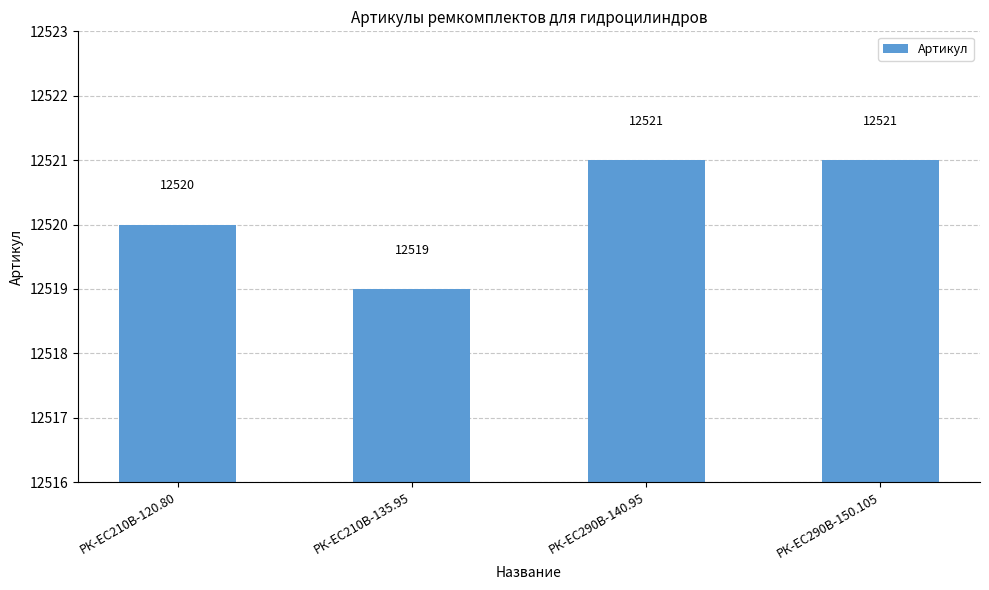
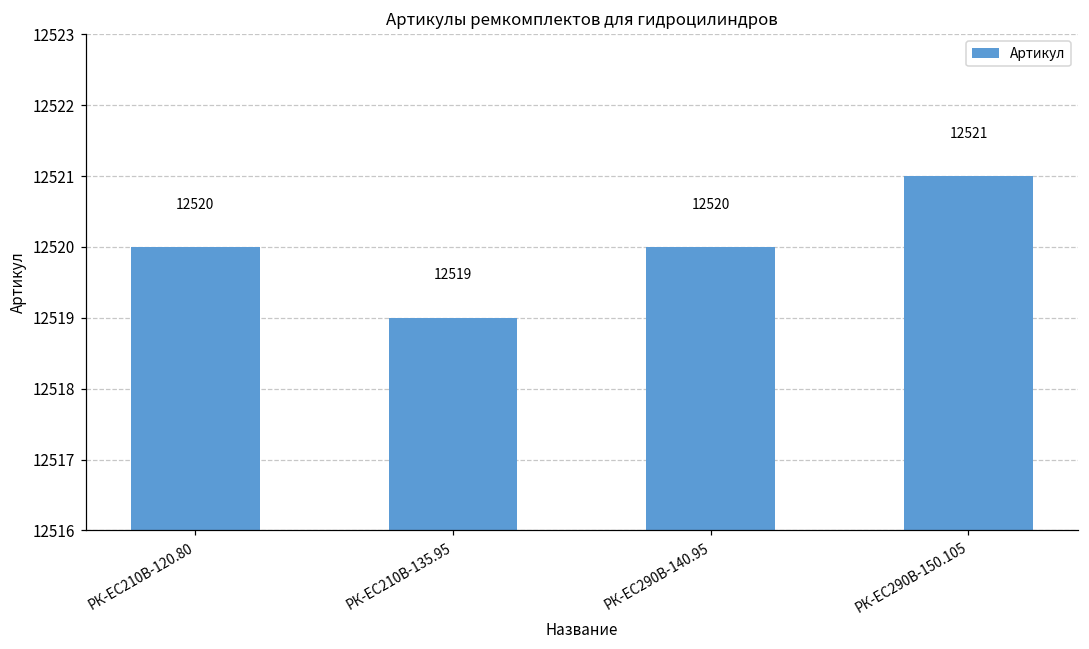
  {
-   "РК-ЕС290В-140.95": 12521
+   "РК-ЕС290В-140.95": 12520
  }
